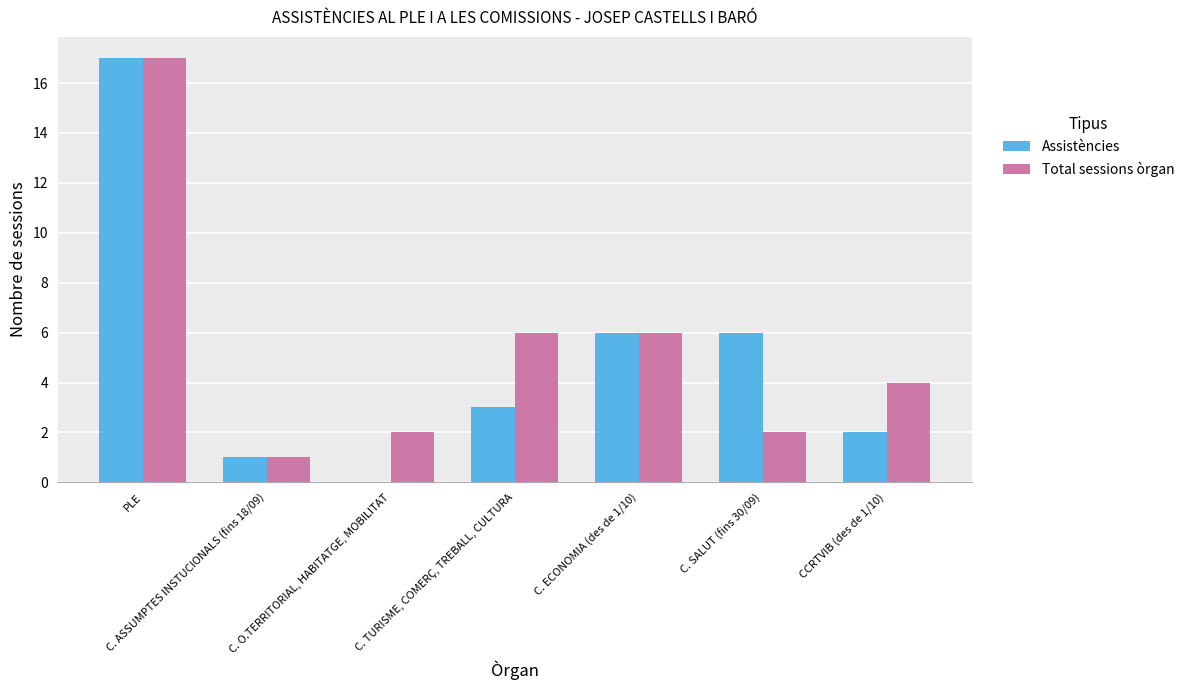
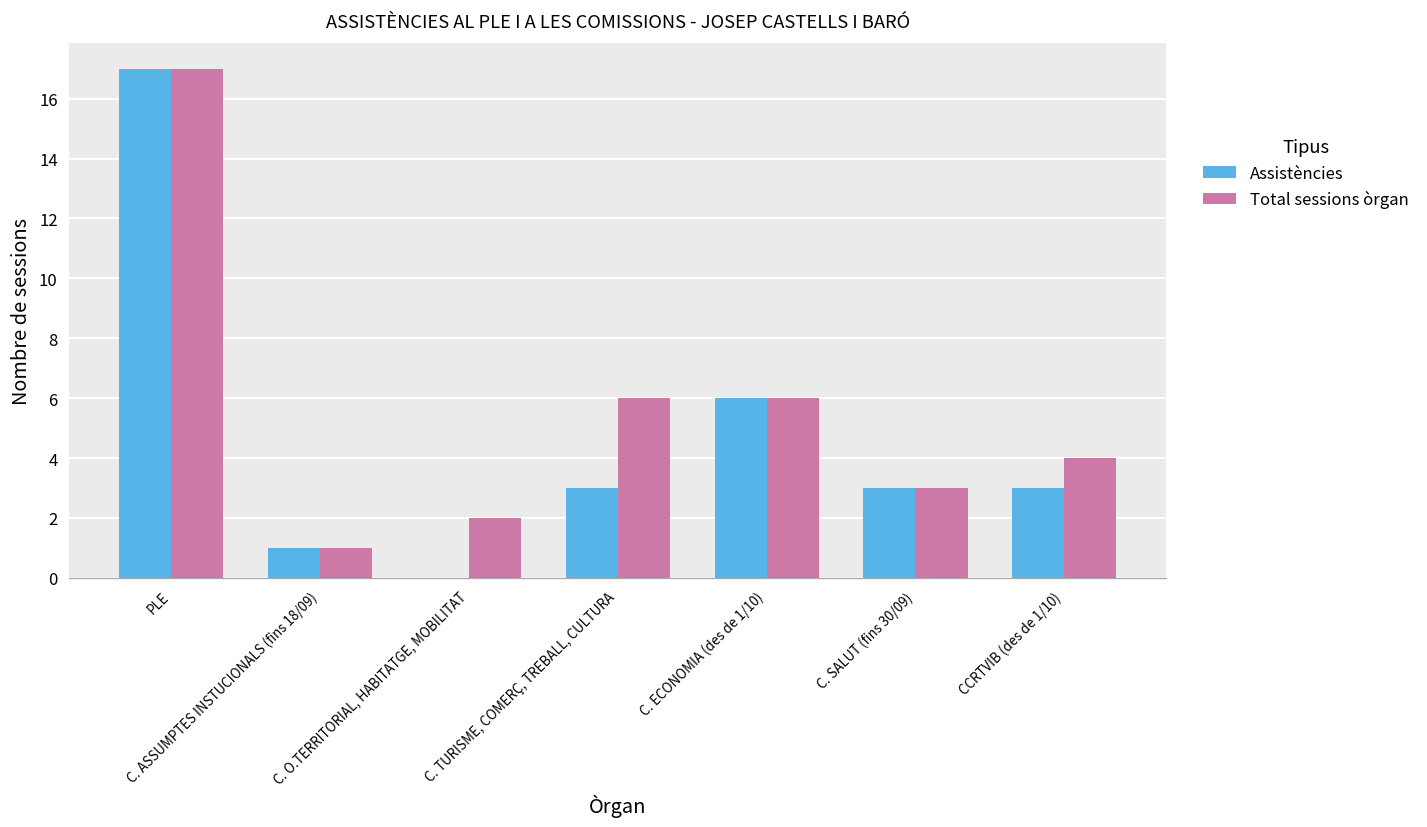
  {
    "Assistències": {
      "PLE": 17,
      "C. ASSUMPTES INSTUCIONALS (fins 18/09)": 1,
      "C. O.TERRITORIAL, HABITATGE, MOBILITAT": 0,
      "C. TURISME, COMERÇ, TREBALL, CULTURA": 3,
      "C. ECONOMIA (des de 1/10)": 6,
-     "C. SALUT (fins 30/09)": 6,
-     "CCRTVIB (des de 1/10)": 2
+     "C. SALUT (fins 30/09)": 3,
+     "CCRTVIB (des de 1/10)": 3
    },
    "Total sessions òrgan": {
      "PLE": 17,
      "C. ASSUMPTES INSTUCIONALS (fins 18/09)": 1,
      "C. O.TERRITORIAL, HABITATGE, MOBILITAT": 2,
      "C. TURISME, COMERÇ, TREBALL, CULTURA": 6,
      "C. ECONOMIA (des de 1/10)": 6,
-     "C. SALUT (fins 30/09)": 2,
+     "C. SALUT (fins 30/09)": 3,
      "CCRTVIB (des de 1/10)": 4
    }
  }
